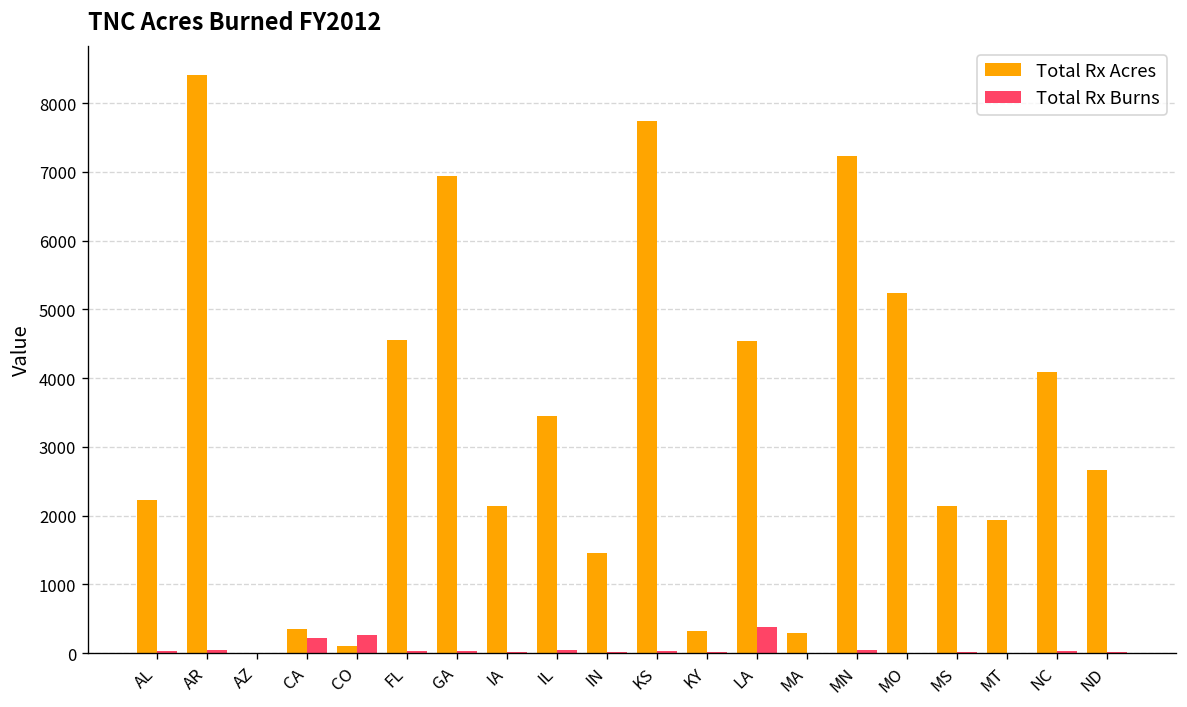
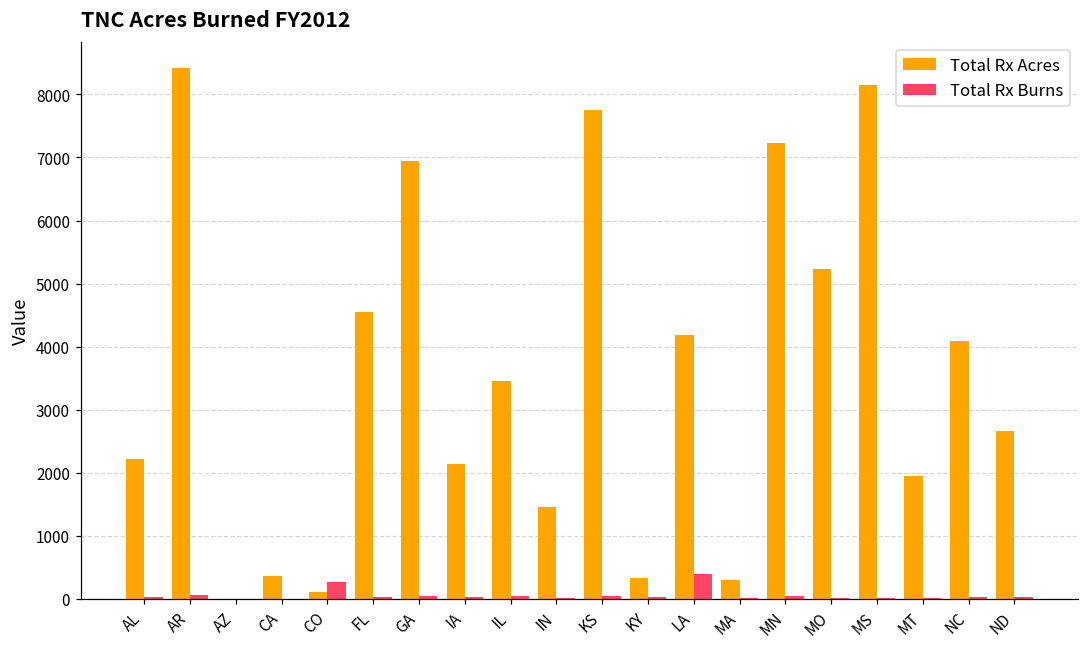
  {
    "Total Rx Acres": {
      "AL": 2200,
      "AR": 8400,
      "AZ": 0,
      "CA": 400,
      "CO": 100,
      "FL": 4500,
      "GA": 6900,
      "IA": 2100,
      "IL": 3500,
      "IN": 1500,
      "KS": 7700,
      "KY": 300,
-     "LA": 4500,
+     "LA": 4200,
      "MA": 300,
      "MN": 7200,
      "MO": 5200,
-     "MS": 2100,
+     "MS": 8100,
      "MT": 1900,
      "NC": 4100,
      "ND": 2700
    },
    "Total Rx Burns": {
      "AR": 100,
      "AZ": 0,
-     "CA": 200,
+     "CA": 0,
      "CO": 300,
      "IL": 0,
      "LA": 400,
      "MN": 0
    }
  }
